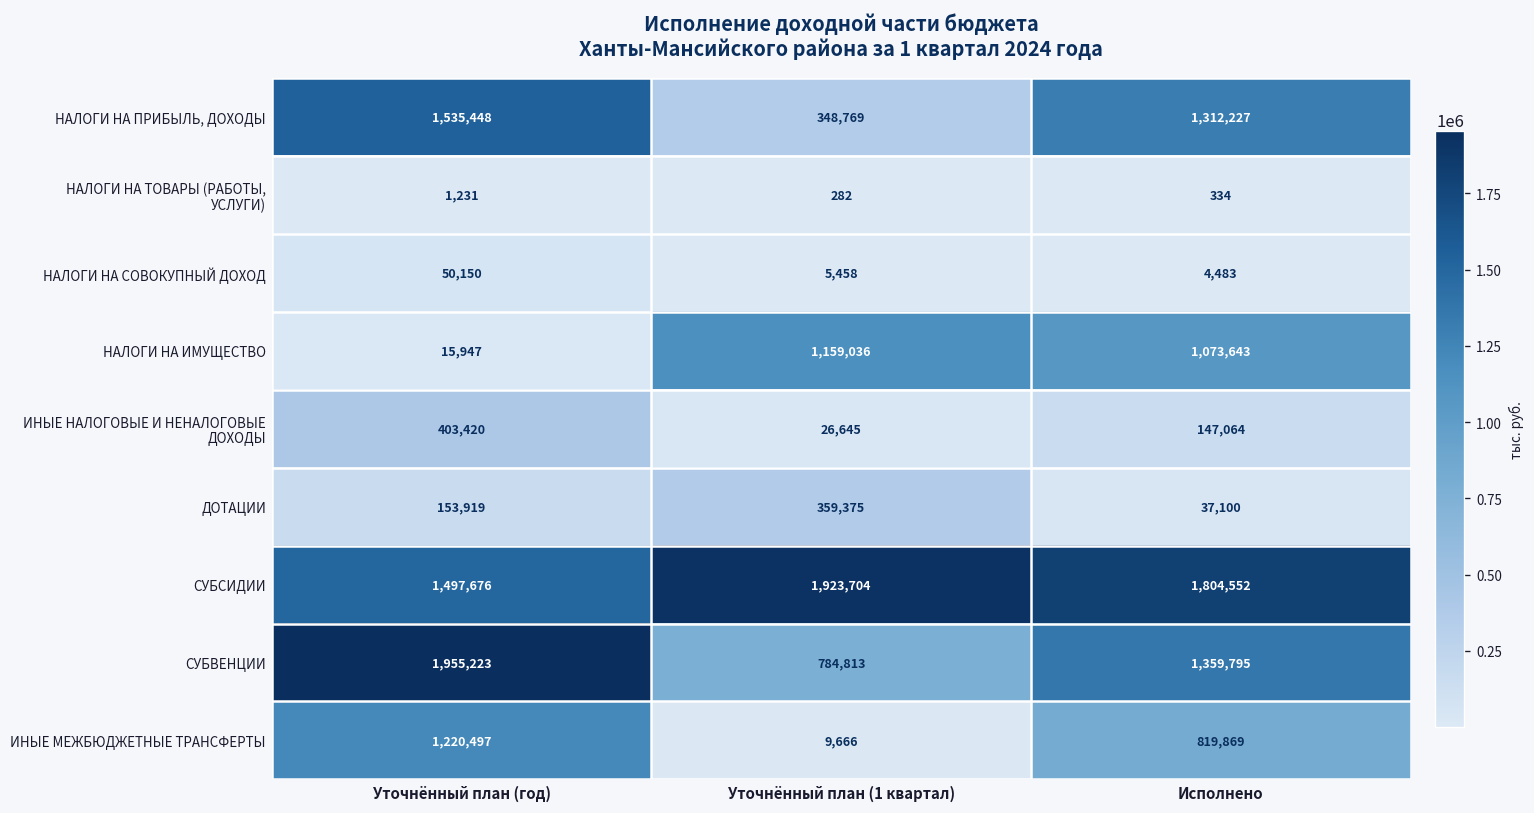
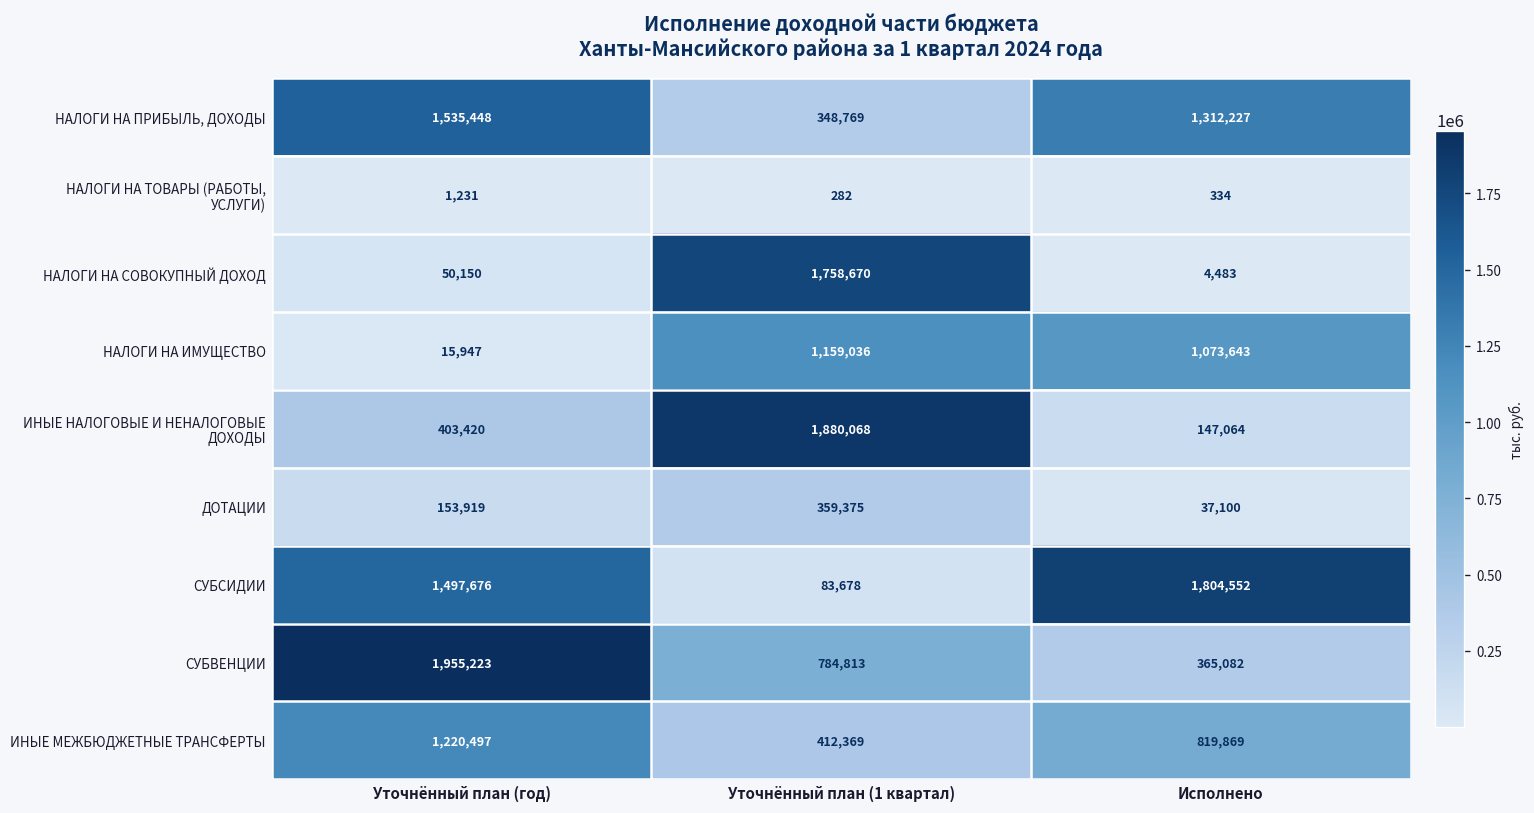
  {
    "НАЛОГИ НА ПРИБЫЛЬ, ДОХОДЫ": {
      "Уточнённый план (год)": "1,535,448",
      "Уточнённый план (1 квартал)": "348,769",
      "Исполнено": "1,312,227"
    },
    "НАЛОГИ НА ТОВАРЫ (РАБОТЫ, УСЛУГИ)": {
      "Уточнённый план (год)": "1,231",
      "Уточнённый план (1 квартал)": "282",
      "Исполнено": "334"
    },
    "НАЛОГИ НА СОВОКУПНЫЙ ДОХОД": {
      "Уточнённый план (год)": "50,150",
-     "Уточнённый план (1 квартал)": "5,458",
+     "Уточнённый план (1 квартал)": "1,758,670",
      "Исполнено": "4,483"
    },
    "НАЛОГИ НА ИМУЩЕСТВО": {
      "Уточнённый план (год)": "15,947",
      "Уточнённый план (1 квартал)": "1,159,036",
      "Исполнено": "1,073,643"
    },
    "ИНЫЕ НАЛОГОВЫЕ И НЕНАЛОГОВЫЕ ДОХОДЫ": {
      "Уточнённый план (год)": "403,420",
-     "Уточнённый план (1 квартал)": "26,645",
+     "Уточнённый план (1 квартал)": "1,880,068",
      "Исполнено": "147,064"
    },
    "ДОТАЦИИ": {
      "Уточнённый план (год)": "153,919",
      "Уточнённый план (1 квартал)": "359,375",
      "Исполнено": "37,100"
    },
    "СУБСИДИИ": {
      "Уточнённый план (год)": "1,497,676",
-     "Уточнённый план (1 квартал)": "1,923,704",
+     "Уточнённый план (1 квартал)": "83,678",
      "Исполнено": "1,804,552"
    },
    "СУБВЕНЦИИ": {
      "Уточнённый план (год)": "1,955,223",
      "Уточнённый план (1 квартал)": "784,813",
-     "Исполнено": "1,359,795"
+     "Исполнено": "365,082"
    },
    "ИНЫЕ МЕЖБЮДЖЕТНЫЕ ТРАНСФЕРТЫ": {
      "Уточнённый план (год)": "1,220,497",
-     "Уточнённый план (1 квартал)": "9,666",
+     "Уточнённый план (1 квартал)": "412,369",
      "Исполнено": "819,869"
    }
  }
